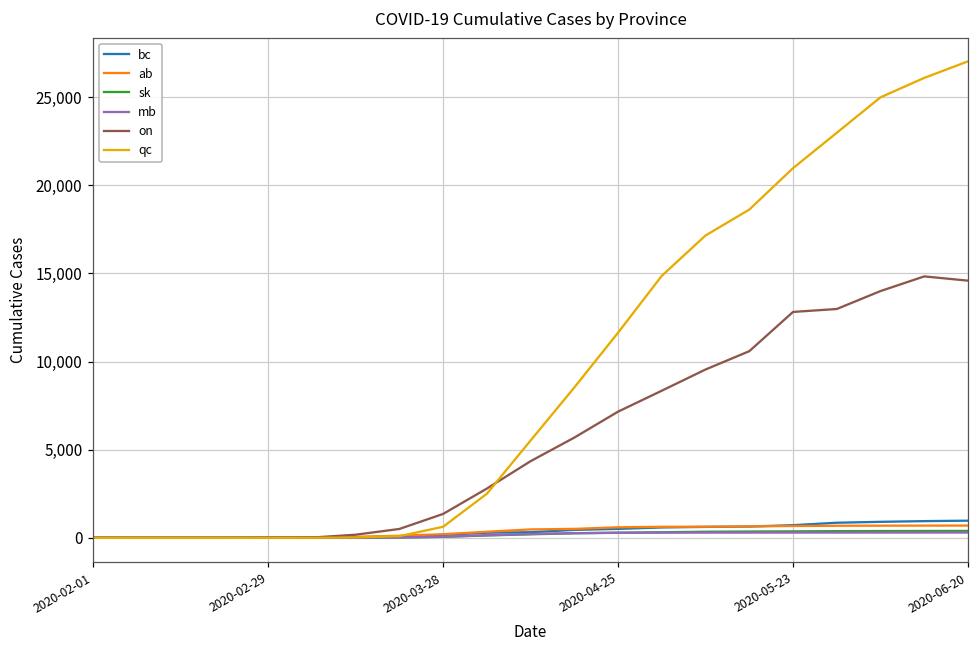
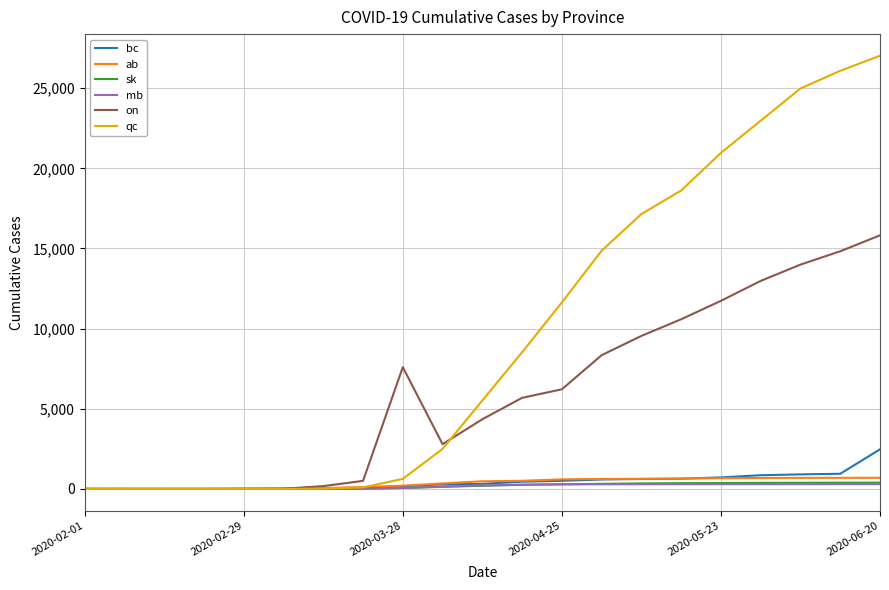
  {
    "bc": {
-     "2020-06-20": "1,000"
+     "2020-06-20": "2,500"
    },
    "on": {
-     "2020-03-28": "1,400",
-     "2020-04-25": "7,200",
-     "2020-05-23": "12,800",
-     "2020-06-20": "14,600"
+     "2020-03-28": "7,600",
+     "2020-04-25": "6,200",
+     "2020-05-23": "11,700",
+     "2020-06-20": "15,800"
    }
  }
